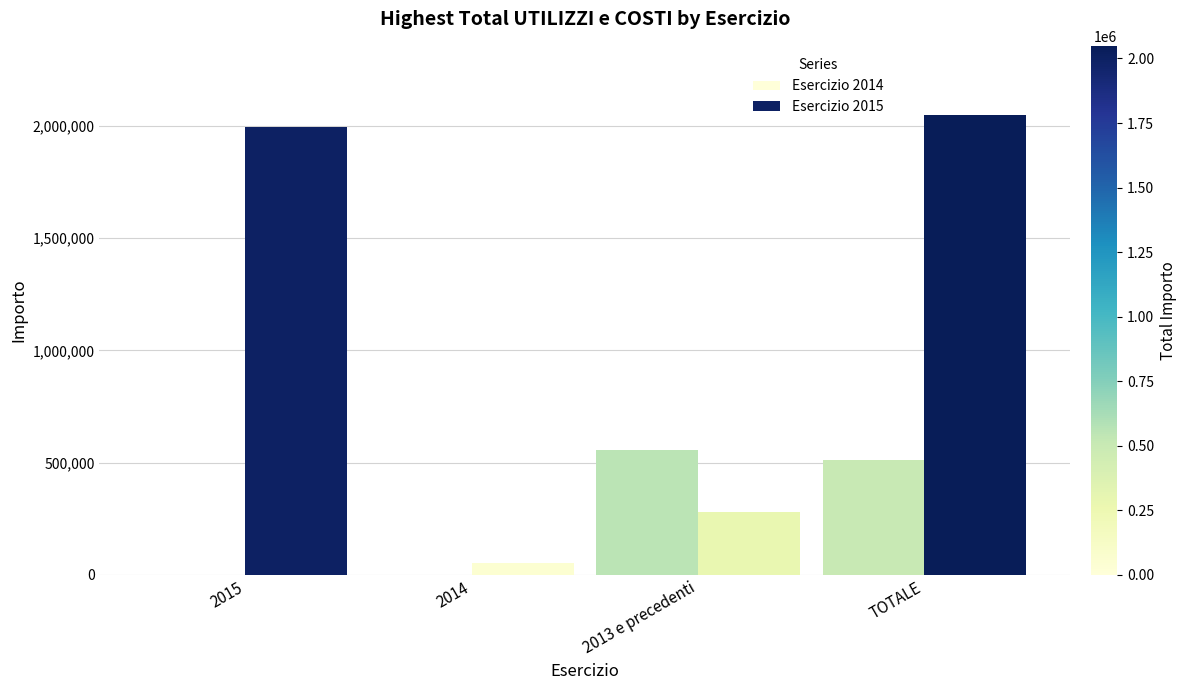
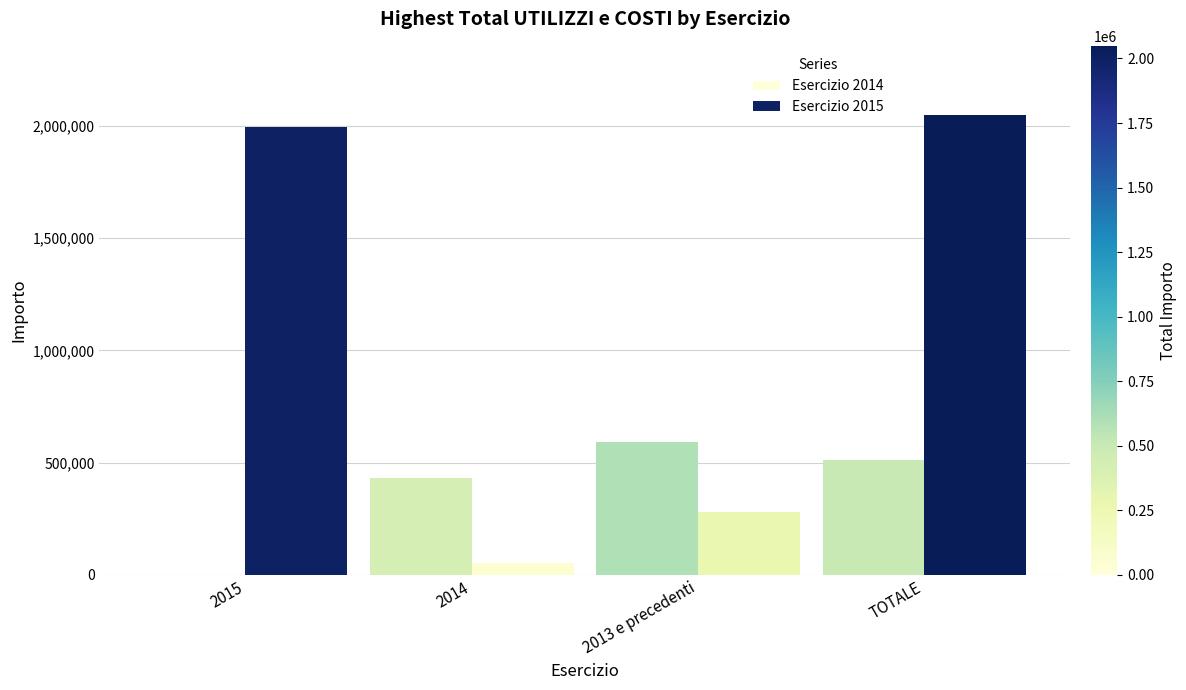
  {
    "Esercizio 2014": {
      "2015": "0",
-     "2014": "0",
-     "2013 e precedenti": "550,000",
+     "2014": "430,000",
+     "2013 e precedenti": "590,000",
      "TOTALE": "510,000"
    },
    "Esercizio 2015": {
      "2015": "1,990,000",
      "2014": "50,000",
      "2013 e precedenti": "280,000",
      "TOTALE": "2,050,000"
    }
  }
